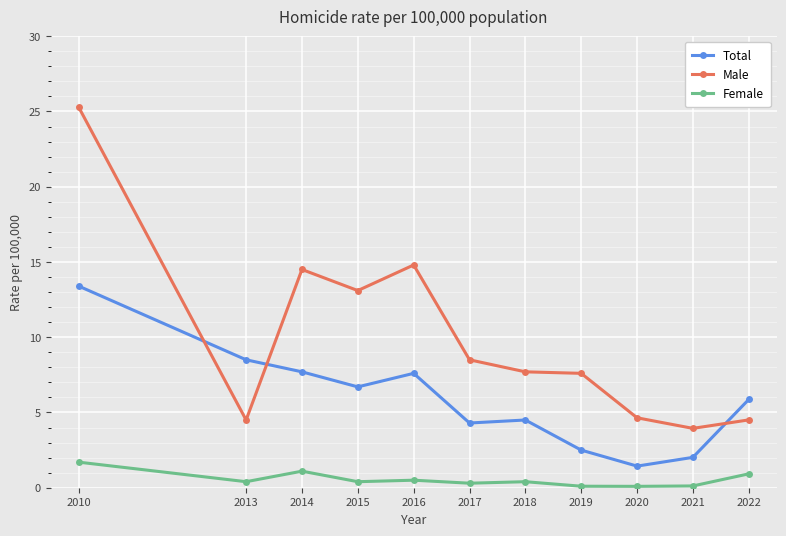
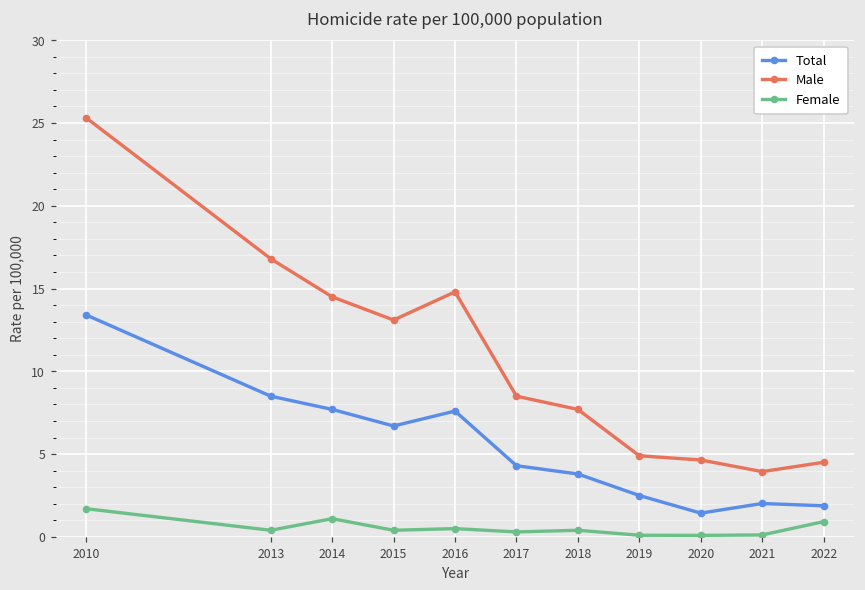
  {
    "Total": {
      "2010": 13.4,
      "2013": 8.5,
      "2014": 7.7,
      "2015": 6.7,
      "2016": 7.6,
      "2017": 4.3,
-     "2018": 4.5,
+     "2018": 3.8,
      "2019": 2.5,
      "2020": 1.4,
      "2021": 2.0,
-     "2022": 5.9
+     "2022": 1.9
    },
    "Male": {
      "2010": 25.3,
-     "2013": 4.5,
+     "2013": 16.8,
      "2014": 14.5,
      "2015": 13.1,
      "2016": 14.8,
      "2017": 8.5,
      "2018": 7.7,
-     "2019": 7.6,
+     "2019": 4.9,
      "2020": 4.6,
      "2021": 3.9,
      "2022": 4.5
    },
    "Female": {
      "2010": 1.7,
      "2013": 0.4,
      "2014": 1.1,
      "2015": 0.4,
      "2016": 0.5,
      "2017": 0.3,
      "2018": 0.4,
      "2019": 0.1,
      "2020": 0.1,
      "2021": 0.1,
      "2022": 0.9
    }
  }
